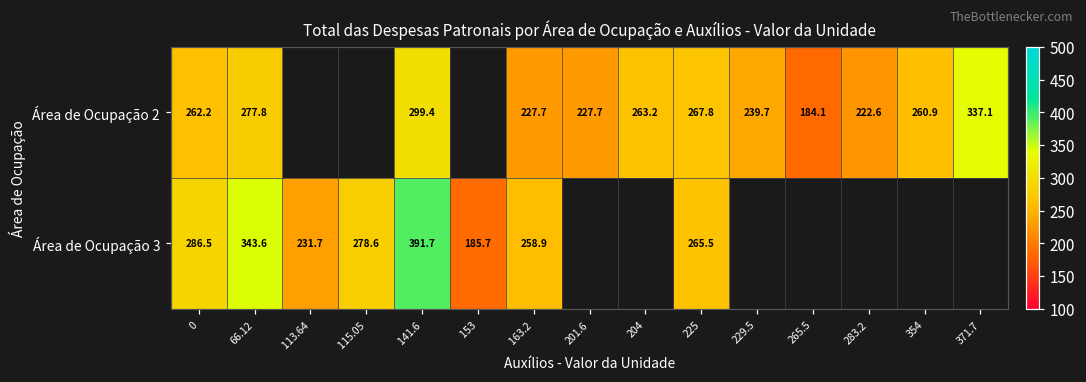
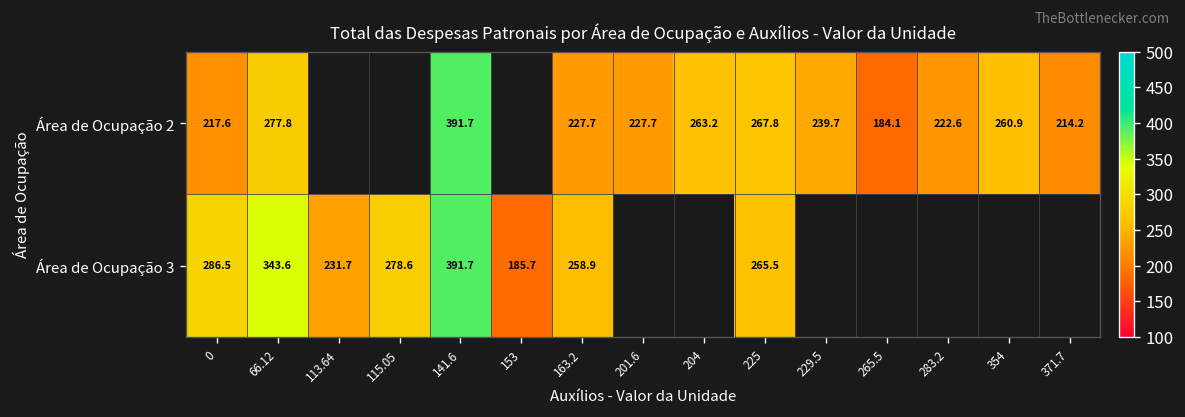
  {
    "Área de Ocupação 2": {
-     "0": 262.2,
+     "0": 217.6,
      "66.12": 277.8,
-     "141.6": 299.4,
+     "141.6": 391.7,
      "163.2": 227.7,
      "201.6": 227.7,
      "204": 263.2,
      "225": 267.8,
      "229.5": 239.7,
      "265.5": 184.1,
      "283.2": 222.6,
      "354": 260.9,
-     "371.7": 337.1
+     "371.7": 214.2
    },
    "Área de Ocupação 3": {
      "0": 286.5,
      "66.12": 343.6,
      "113.64": 231.7,
      "115.05": 278.6,
      "141.6": 391.7,
      "153": 185.7,
      "163.2": 258.9,
      "225": 265.5
    }
  }
